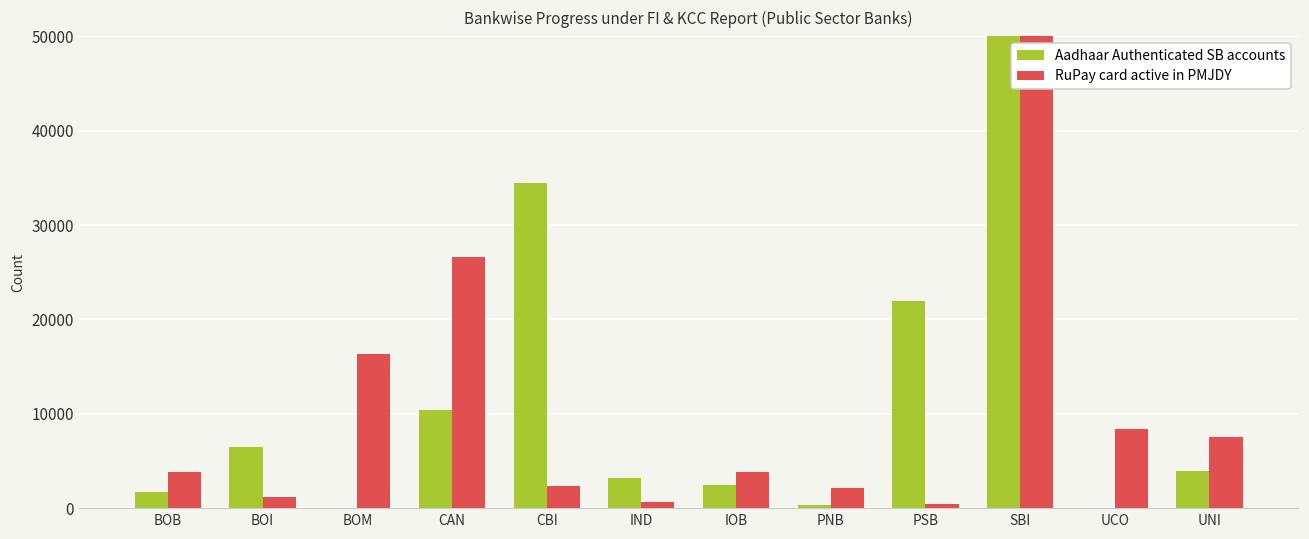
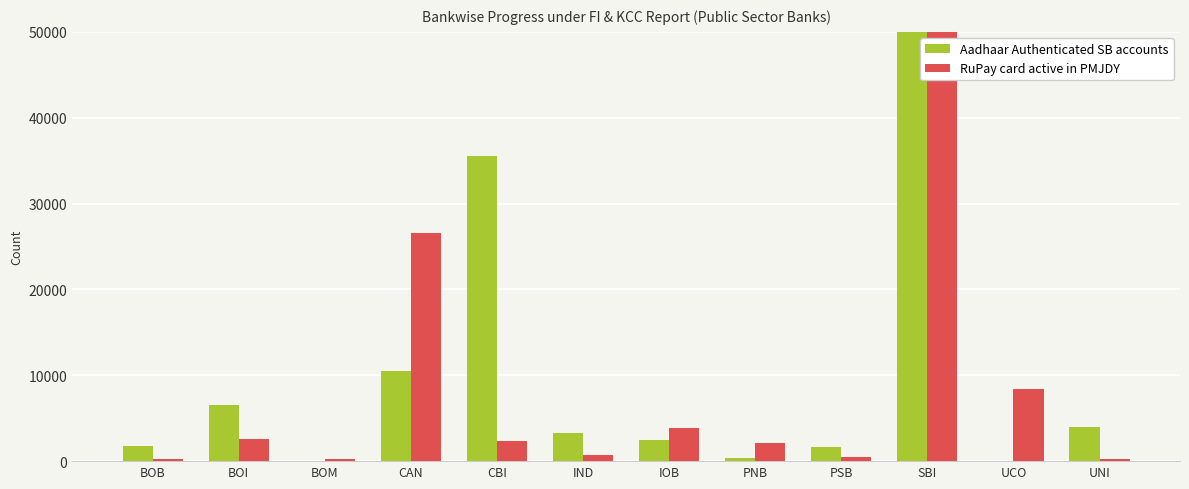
  {
    "Aadhaar Authenticated SB accounts": {
      "BOB": 2000,
      "BOI": 7000,
      "CAN": 10000,
-     "CBI": 34000,
+     "CBI": 36000,
      "IND": 3000,
      "IOB": 3000,
      "PNB": 0,
-     "PSB": 22000,
+     "PSB": 2000,
      "UNI": 4000
    },
    "RuPay card active in PMJDY": {
-     "BOB": 4000,
-     "BOI": 1000,
-     "BOM": 16000,
+     "BOB": 0,
+     "BOI": 3000,
+     "BOM": 0,
      "CAN": 27000,
      "CBI": 2000,
      "IND": 1000,
      "IOB": 4000,
      "PNB": 2000,
      "PSB": 0,
      "UCO": 8000,
-     "UNI": 8000
+     "UNI": 0
    }
  }
